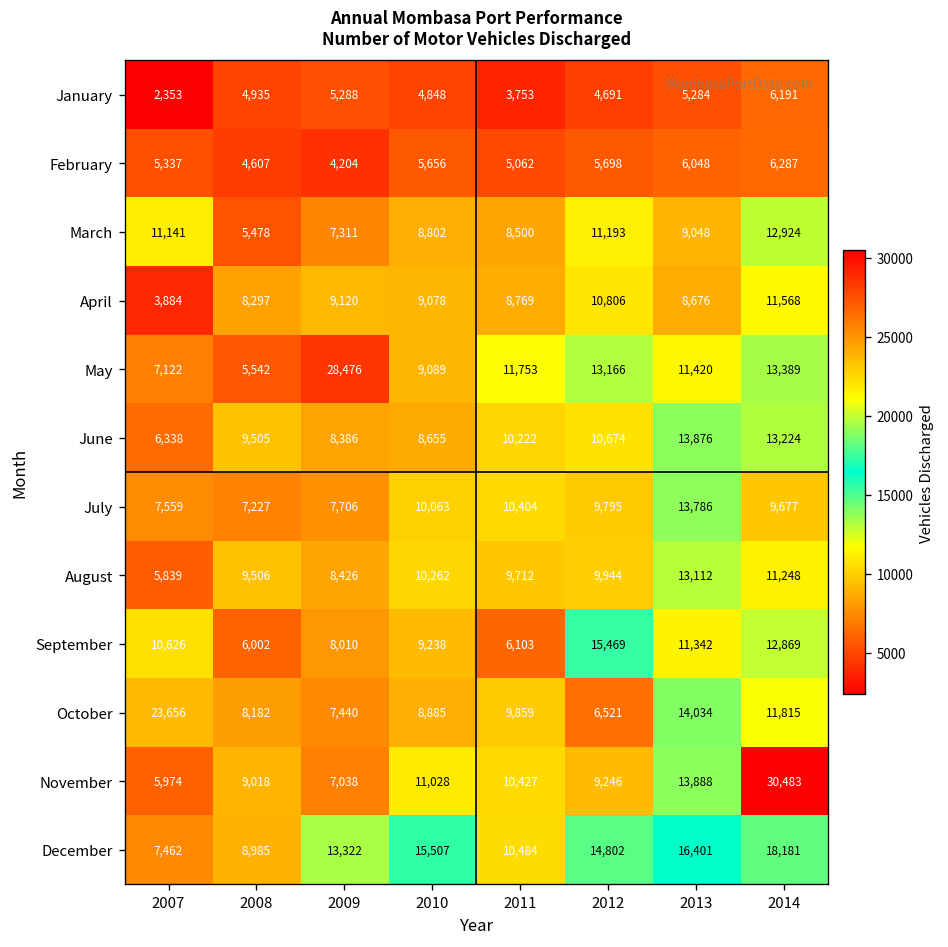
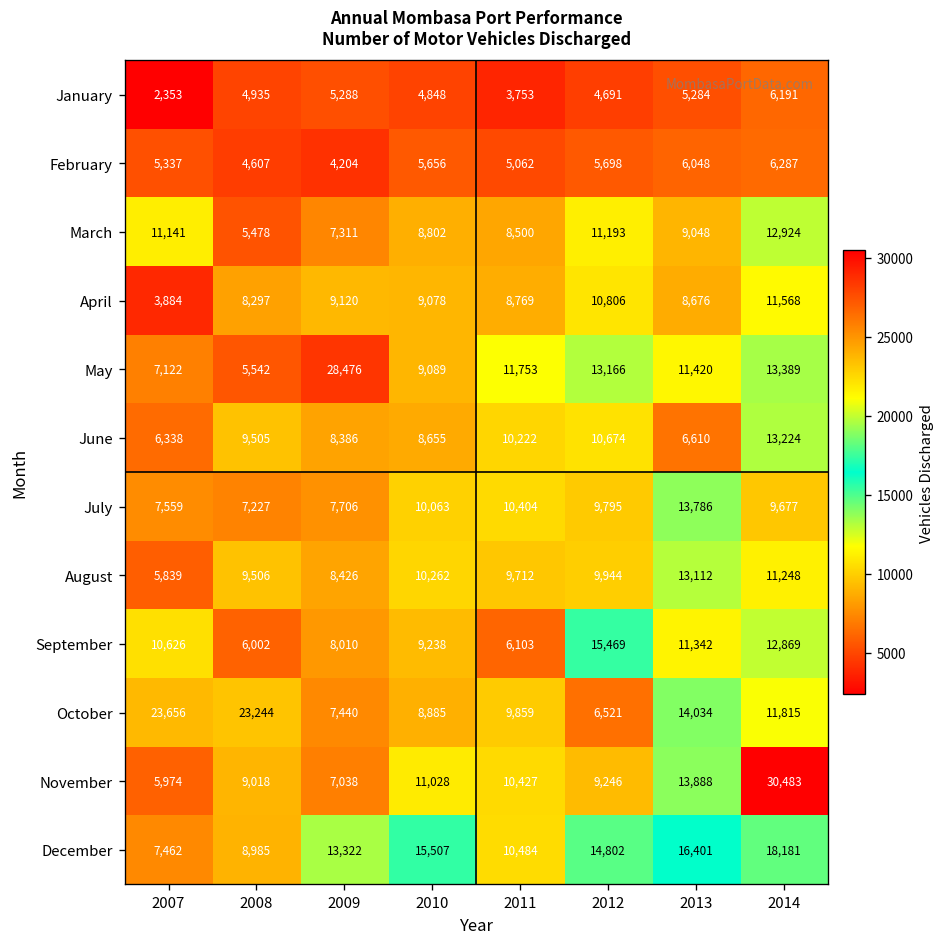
  {
    "January": {
      "2007": "2,353",
      "2008": "4,935",
      "2009": "5,288",
      "2010": "4,848",
      "2011": "3,753",
      "2012": "4,691",
      "2013": "5,284"
    },
    "February": {
      "2007": "5,337",
      "2008": "4,607",
      "2009": "4,204",
      "2010": "5,656",
      "2011": "5,062",
      "2012": "5,698",
      "2013": "6,048",
      "2014": "6,287"
    },
    "March": {
      "2007": "11,141",
      "2008": "5,478",
      "2009": "7,311",
      "2010": "8,802",
      "2011": "8,500",
      "2012": "11,193",
      "2013": "9,048",
      "2014": "12,924"
    },
    "April": {
      "2007": "3,884",
      "2008": "8,297",
      "2009": "9,120",
      "2010": "9,078",
      "2011": "8,769",
      "2012": "10,806",
      "2013": "8,676",
      "2014": "11,568"
    },
    "May": {
      "2007": "7,122",
      "2008": "5,542",
      "2009": "28,476",
      "2010": "9,089",
      "2011": "11,753",
      "2012": "13,166",
      "2013": "11,420",
      "2014": "13,389"
    },
    "June": {
      "2007": "6,338",
      "2008": "9,505",
      "2009": "8,386",
      "2010": "8,655",
      "2011": "10,222",
      "2012": "10,674",
-     "2013": "13,876",
+     "2013": "6,610",
      "2014": "13,224"
    },
    "July": {
      "2007": "7,559",
      "2008": "7,227",
      "2009": "7,706",
      "2010": "10,063",
      "2011": "10,404",
      "2012": "9,795",
      "2013": "13,786",
      "2014": "9,677"
    },
    "August": {
      "2007": "5,839",
      "2008": "9,506",
      "2009": "8,426",
      "2010": "10,262",
      "2011": "9,712",
      "2012": "9,944",
      "2013": "13,112",
      "2014": "11,248"
    },
    "September": {
      "2007": "10,626",
      "2008": "6,002",
      "2009": "8,010",
      "2010": "9,238",
      "2011": "6,103",
      "2012": "15,469",
      "2013": "11,342",
      "2014": "12,869"
    },
    "October": {
      "2007": "23,656",
-     "2008": "8,182",
+     "2008": "23,244",
      "2009": "7,440",
      "2010": "8,885",
      "2011": "9,859",
      "2012": "6,521",
      "2013": "14,034",
      "2014": "11,815"
    },
    "November": {
      "2007": "5,974",
      "2008": "9,018",
      "2009": "7,038",
      "2010": "11,028",
      "2011": "10,427",
      "2012": "9,246",
      "2013": "13,888",
      "2014": "30,483"
    },
    "December": {
      "2007": "7,462",
      "2008": "8,985",
      "2009": "13,322",
      "2010": "15,507",
      "2011": "10,484",
      "2012": "14,802",
      "2013": "16,401",
      "2014": "18,181"
    }
  }
